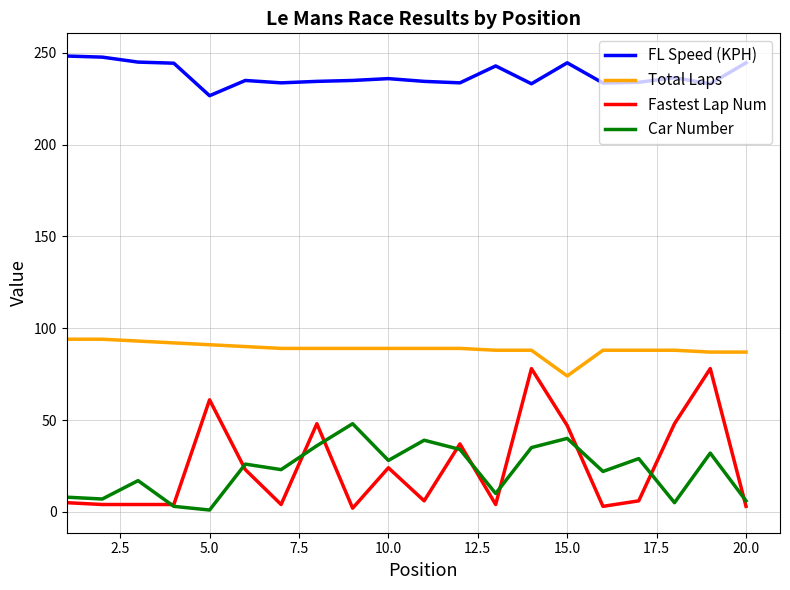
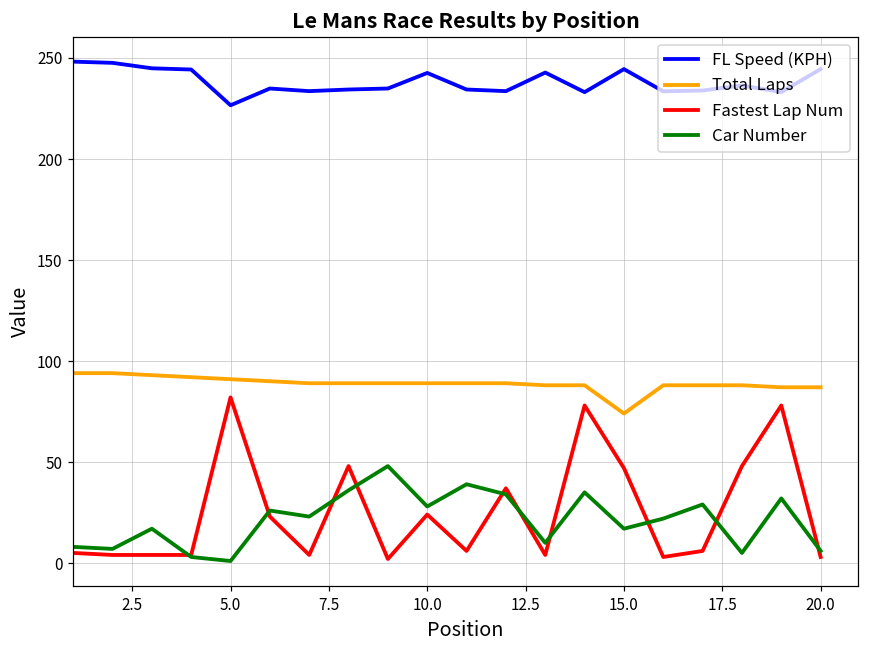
  {
    "FL Speed (KPH)": {
      "5.0": 227,
-     "10.0": 236,
+     "10.0": 243,
      "15.0": 245
    },
    "Total Laps": {
      "5.0": 91,
      "10.0": 89,
      "15.0": 74,
      "20.0": 87
    },
    "Fastest Lap Num": {
-     "5.0": 61,
+     "5.0": 82,
      "10.0": 24,
      "15.0": 47,
      "20.0": 3
    },
    "Car Number": {
      "5.0": 1,
      "10.0": 28,
-     "15.0": 40,
+     "15.0": 17,
      "20.0": 6
    }
  }
